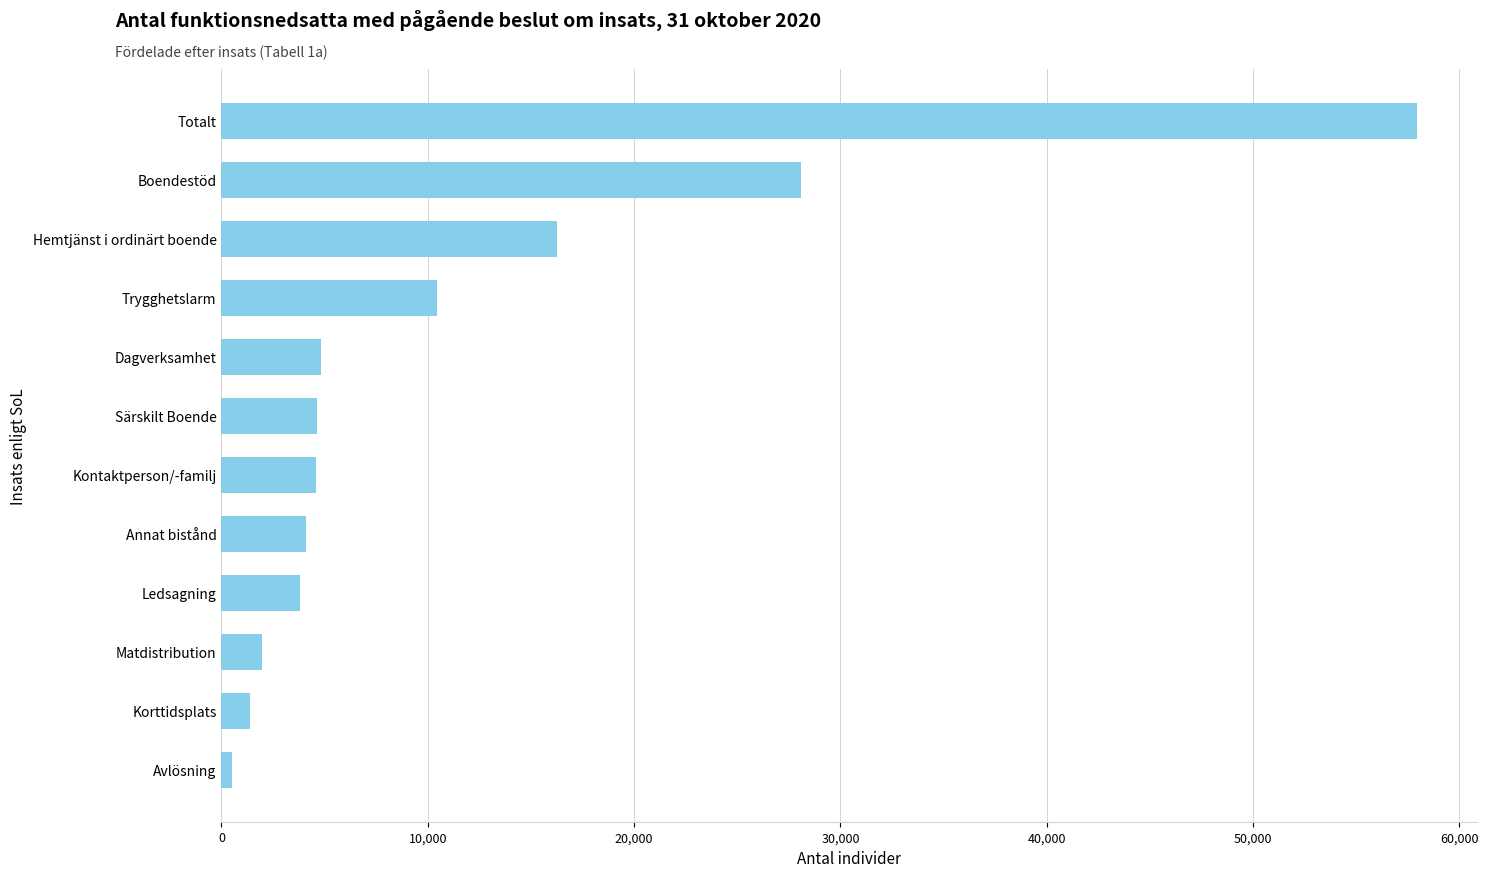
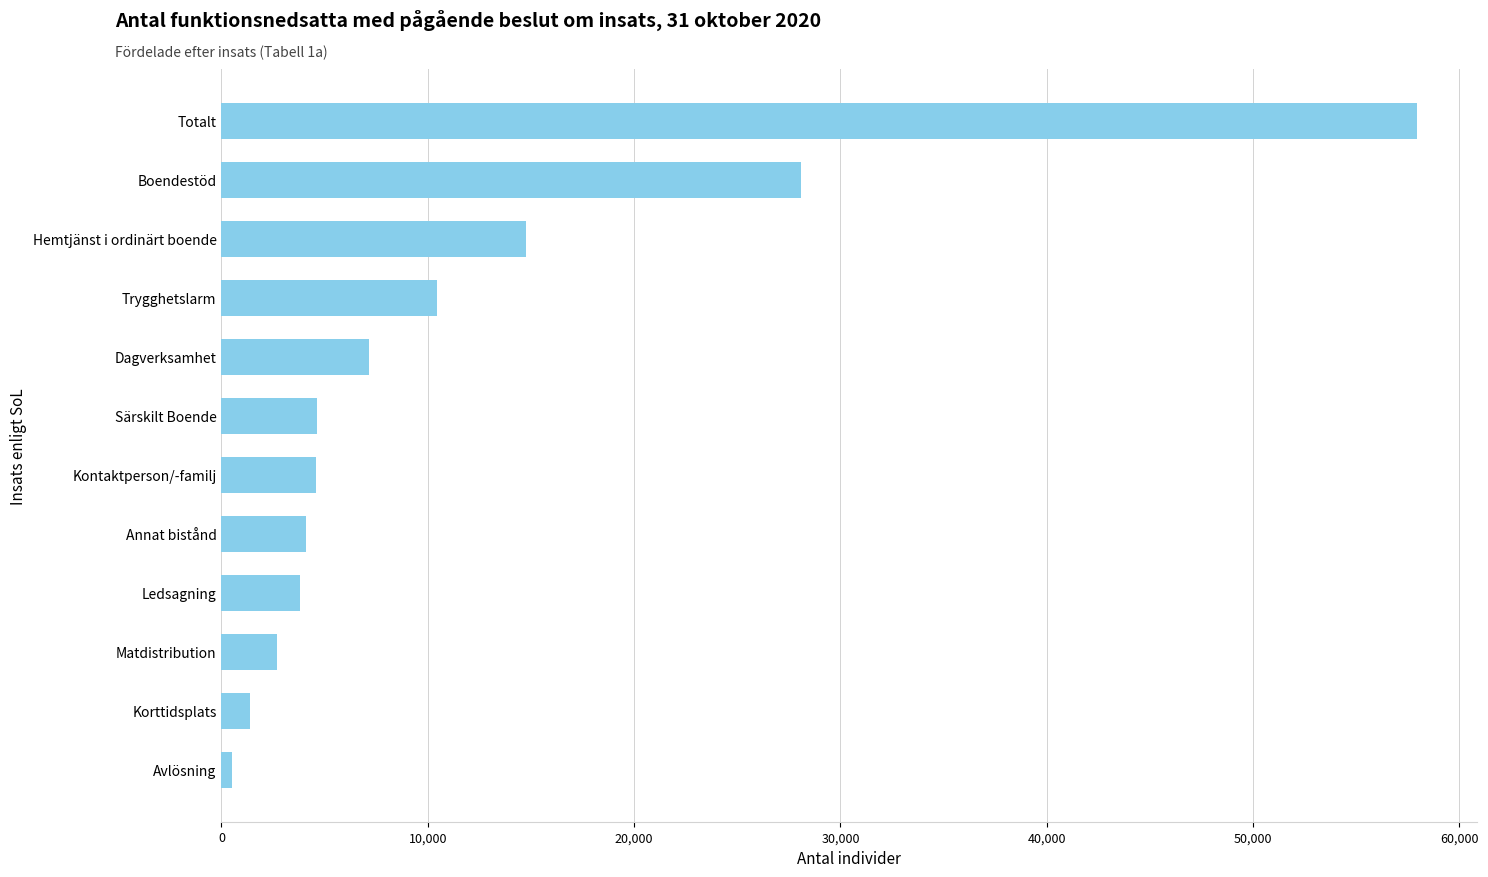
  {
    "Totalt": "57,900",
    "Boendestöd": "28,100",
-   "Hemtjänst i ordinärt boende": "16,300",
+   "Hemtjänst i ordinärt boende": "14,800",
    "Trygghetslarm": "10,400",
-   "Dagverksamhet": "4,800",
+   "Dagverksamhet": "7,100",
    "Särskilt Boende": "4,700",
    "Kontaktperson/-familj": "4,600",
    "Annat bistånd": "4,100",
    "Ledsagning": "3,800",
-   "Matdistribution": "2,000",
+   "Matdistribution": "2,700",
    "Korttidsplats": "1,400",
    "Avlösning": "500"
  }
